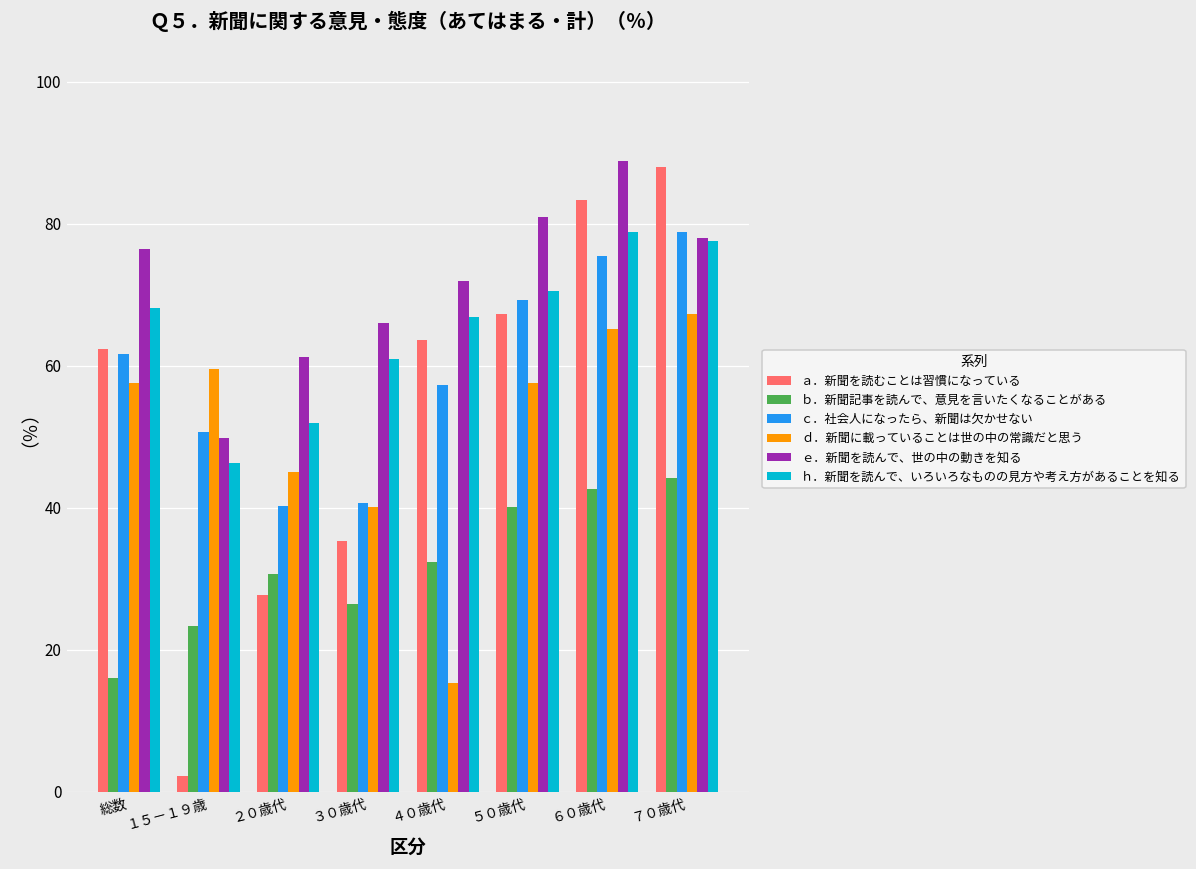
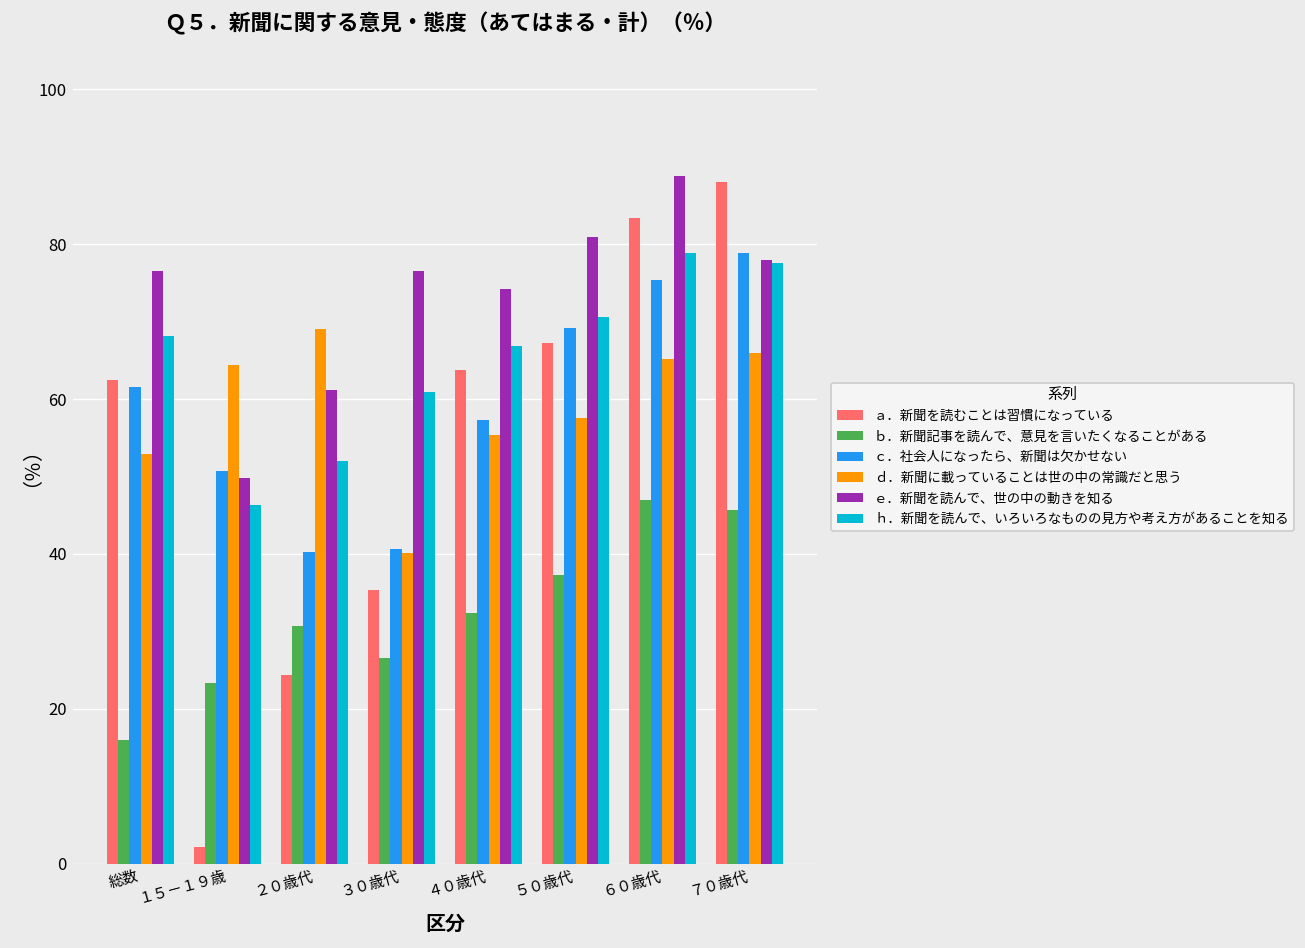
  {
    "ａ．新聞を読むことは習慣になっている": {
      "総数": 62,
      "１５－１９歳": 2,
-     "２０歳代": 28,
+     "２０歳代": 24,
      "３０歳代": 35,
      "４０歳代": 64,
      "５０歳代": 67,
      "６０歳代": 83,
      "７０歳代": 88
    },
    "ｂ．新聞記事を読んで、意見を言いたくなることがある": {
      "総数": 16,
      "１５－１９歳": 23,
      "２０歳代": 31,
      "３０歳代": 27,
      "４０歳代": 32,
-     "５０歳代": 40,
-     "６０歳代": 43,
-     "７０歳代": 44
+     "５０歳代": 37,
+     "６０歳代": 47,
+     "７０歳代": 46
    },
    "ｄ．新聞に載っていることは世の中の常識だと思う": {
-     "総数": 58,
-     "１５－１９歳": 60,
-     "２０歳代": 45,
+     "総数": 53,
+     "１５－１９歳": 64,
+     "２０歳代": 69,
      "３０歳代": 40,
-     "４０歳代": 15,
+     "４０歳代": 55,
      "５０歳代": 58,
      "６０歳代": 65,
-     "７０歳代": 67
+     "７０歳代": 66
    },
    "ｅ．新聞を読んで、世の中の動きを知る": {
      "総数": 77,
      "１５－１９歳": 50,
      "２０歳代": 61,
-     "３０歳代": 66,
-     "４０歳代": 72,
+     "３０歳代": 77,
+     "４０歳代": 74,
      "５０歳代": 81,
      "６０歳代": 89,
      "７０歳代": 78
    }
  }
